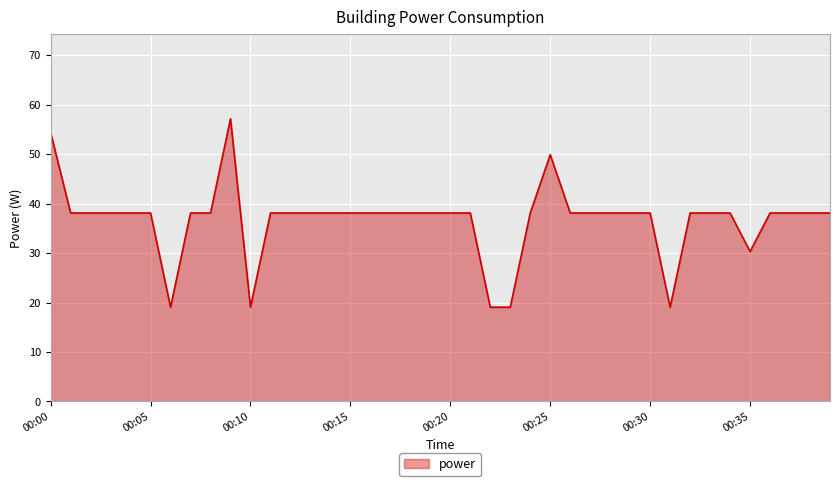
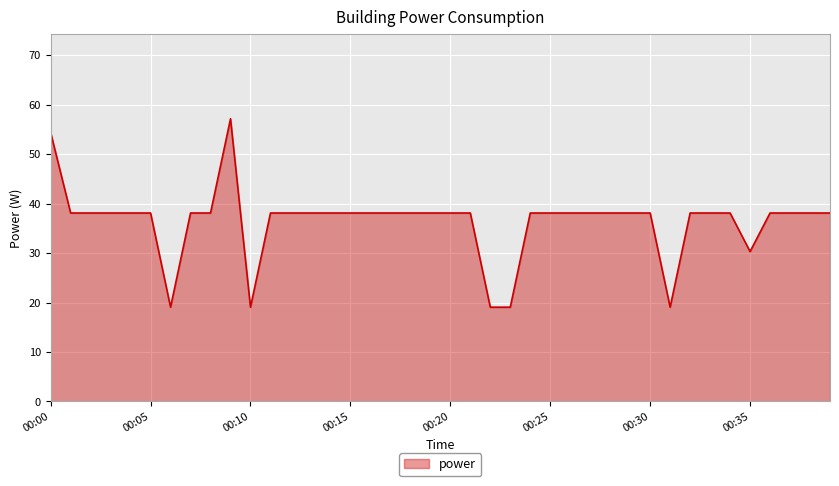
  {
    "00:00": 54,
    "00:05": 38,
    "00:10": 19,
    "00:15": 38,
    "00:20": 38,
-   "00:25": 50,
+   "00:25": 38,
    "00:30": 38,
    "00:35": 30
  }
